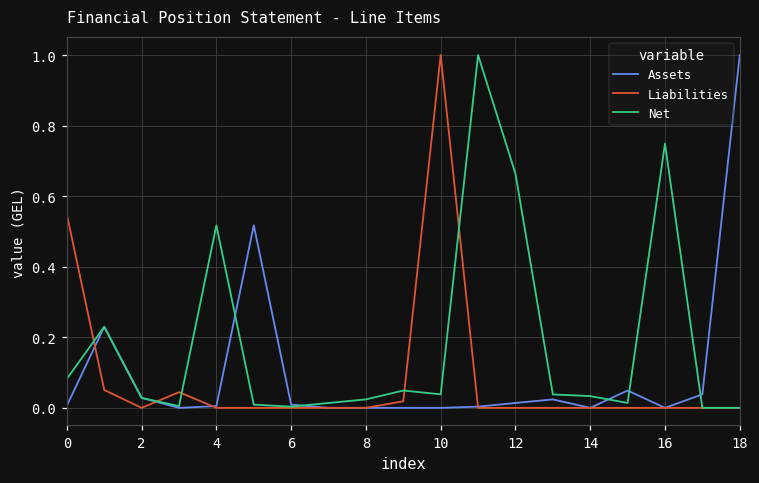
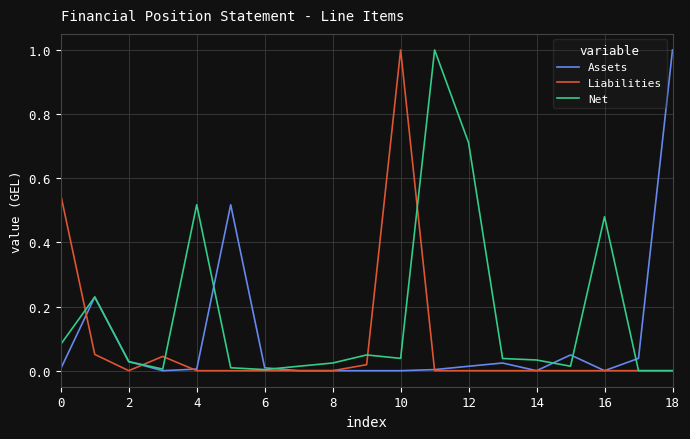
  {
    "Assets": {
      "0": 0.01,
      "10": 0.00,
      "12": 0.01,
      "18": 1.00
    },
    "Liabilities": {
      "0": 0.55,
      "2": 0.00,
      "10": 1.00,
      "12": 0.00
    },
    "Net": {
      "0": 0.08,
      "4": 0.52,
      "8": 0.02,
      "10": 0.04,
-     "12": 0.66,
+     "12": 0.71,
      "14": 0.03,
-     "16": 0.75
+     "16": 0.48
    }
  }
